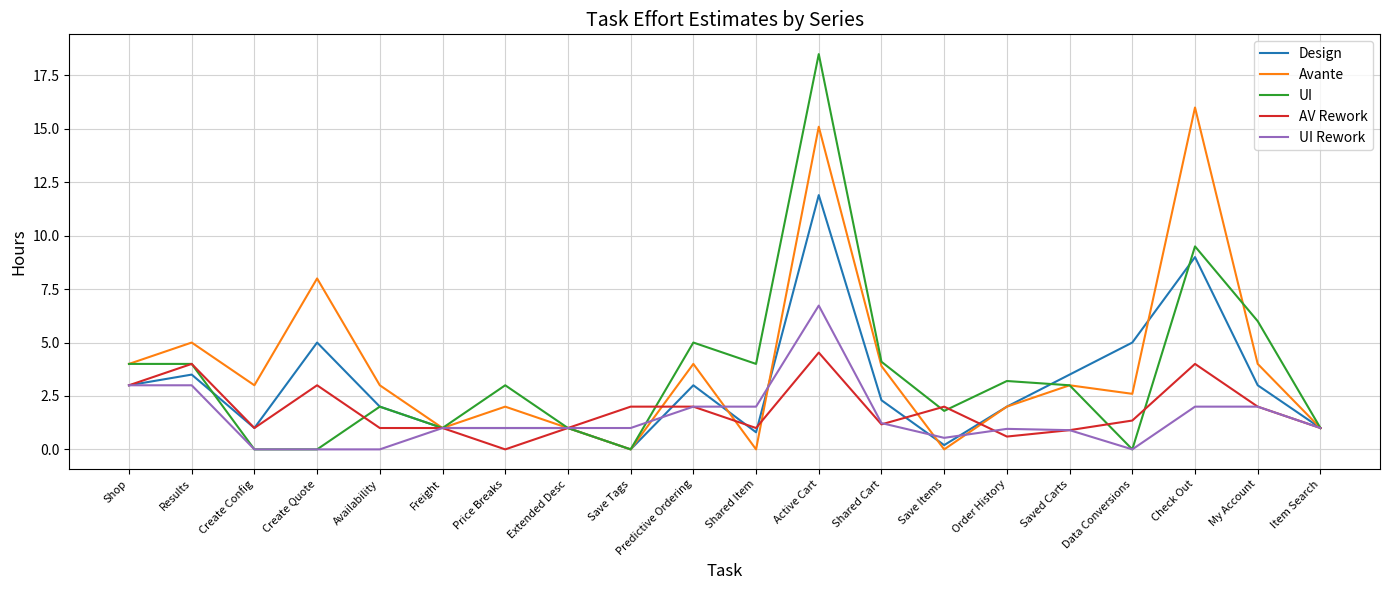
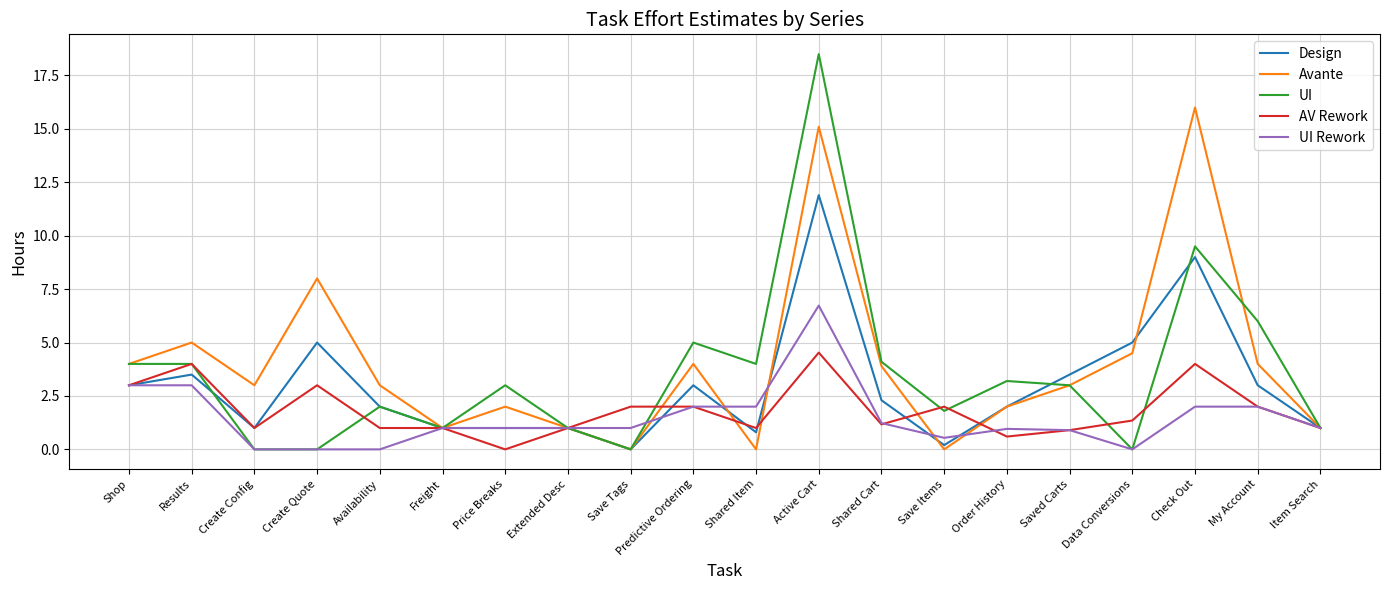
  {
    "Design": {
      "Results": 3.5,
      "Create Quote": 5.0,
      "Predictive Ordering": 3.0,
      "Shared Item": 0.8,
      "Active Cart": 11.9,
      "Shared Cart": 2.3,
      "Save Items": 0.2,
      "Saved Carts": 3.5,
      "Data Conversions": 5.0,
      "Check Out": 9.0,
      "My Account": 3.0
    },
    "Avante": {
      "Results": 5.0,
      "Create Config": 3.0,
      "Create Quote": 8.0,
      "Availability": 3.0,
      "Price Breaks": 2.0,
      "Predictive Ordering": 4.0,
      "Shared Item": 0.0,
      "Active Cart": 15.1,
      "Shared Cart": 3.9,
      "Save Items": 0.0,
-     "Data Conversions": 2.6,
+     "Data Conversions": 4.5,
      "Check Out": 16.0,
      "My Account": 4.0
    },
    "UI": {
      "Price Breaks": 3.0,
      "Predictive Ordering": 5.0,
      "Shared Item": 4.0,
      "Active Cart": 18.5,
      "Shared Cart": 4.1,
      "Save Items": 1.8,
      "Order History": 3.2,
      "Check Out": 9.5,
      "My Account": 6.0
    },
    "AV Rework": {
      "Create Quote": 3.0,
      "Availability": 1.0,
      "Price Breaks": 0.0,
      "Save Tags": 2.0,
      "Shared Item": 1.0,
      "Active Cart": 4.5,
      "Save Items": 2.0,
      "Order History": 0.6,
      "Data Conversions": 1.3,
      "Check Out": 4.0
    },
    "UI Rework": {
      "Results": 3.0,
      "Availability": 0.0,
      "Save Tags": 1.0,
      "Shared Item": 2.0,
      "Active Cart": 6.7,
      "Save Items": 0.5,
      "Order History": 1.0,
      "Check Out": 2.0
    }
  }
